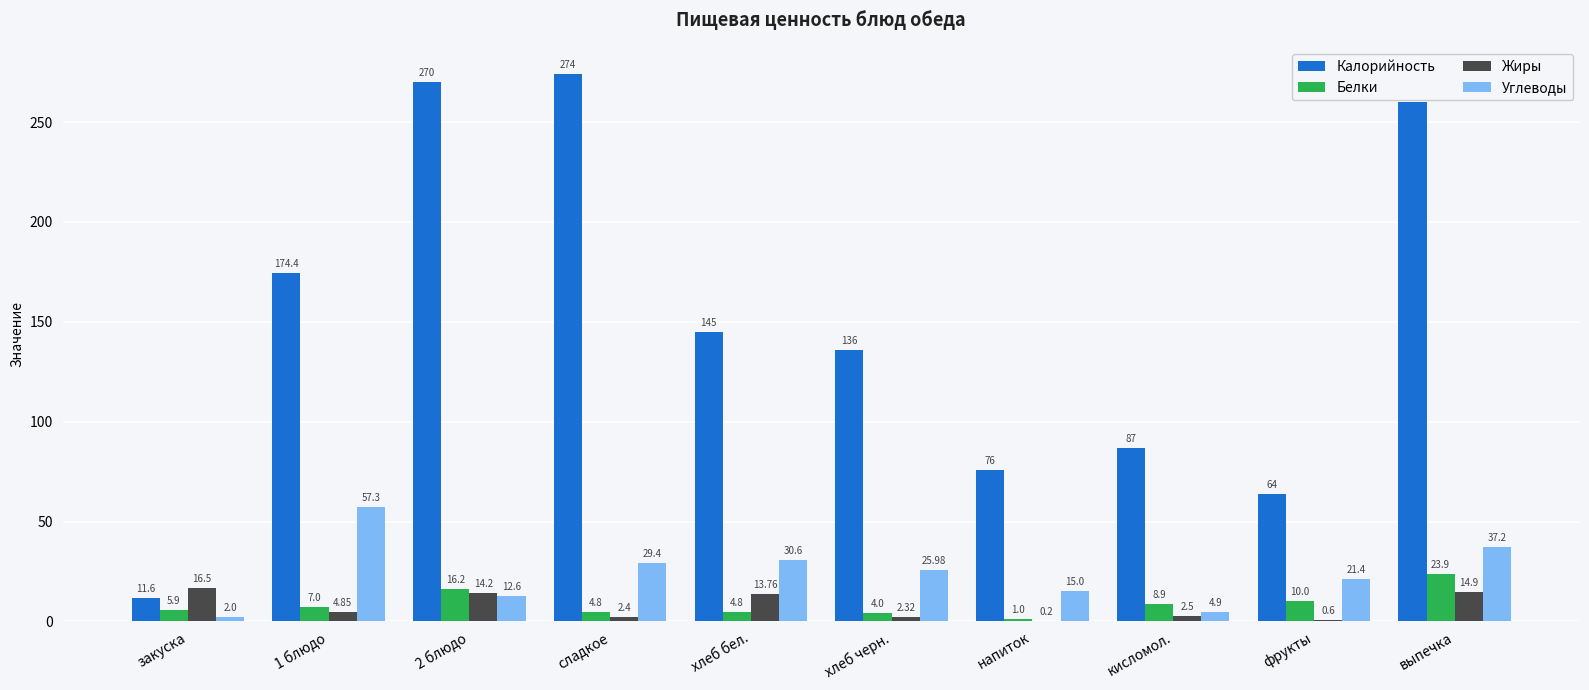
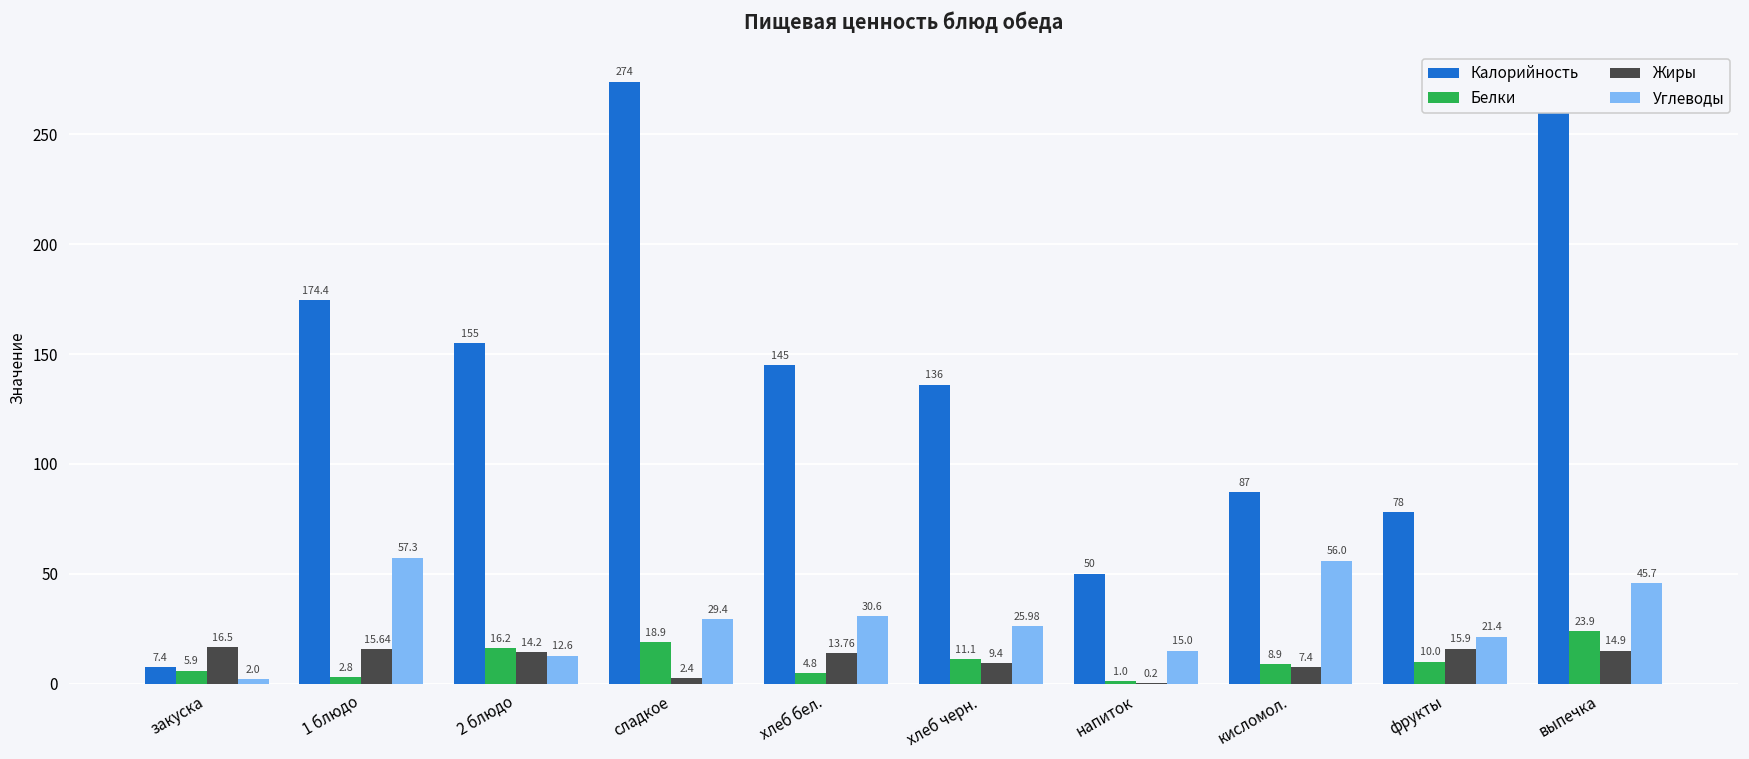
  {
    "Калорийность": {
-     "закуска": 11.6,
+     "закуска": 7.4,
      "1 блюдо": 174.4,
-     "2 блюдо": 270,
+     "2 блюдо": 155,
      "сладкое": 274,
      "хлеб бел.": 145,
      "хлеб черн.": 136,
-     "напиток": 76,
+     "напиток": 50,
      "кисломол.": 87,
-     "фрукты": 64
+     "фрукты": 78
    },
    "Белки": {
      "закуска": 5.9,
-     "1 блюдо": 7.0,
+     "1 блюдо": 2.8,
      "2 блюдо": 16.2,
-     "сладкое": 4.8,
+     "сладкое": 18.9,
      "хлеб бел.": 4.8,
-     "хлеб черн.": 4.0,
+     "хлеб черн.": 11.1,
      "напиток": 1.0,
      "кисломол.": 8.9,
      "фрукты": 10.0,
      "выпечка": 23.9
    },
    "Жиры": {
      "закуска": 16.5,
-     "1 блюдо": 4.85,
+     "1 блюдо": 15.64,
      "2 блюдо": 14.2,
      "сладкое": 2.4,
      "хлеб бел.": 13.76,
-     "хлеб черн.": 2.32,
+     "хлеб черн.": 9.4,
      "напиток": 0.2,
-     "кисломол.": 2.5,
-     "фрукты": 0.6,
+     "кисломол.": 7.4,
+     "фрукты": 15.9,
      "выпечка": 14.9
    },
    "Углеводы": {
      "закуска": 2.0,
      "1 блюдо": 57.3,
      "2 блюдо": 12.6,
      "сладкое": 29.4,
      "хлеб бел.": 30.6,
      "хлеб черн.": 25.98,
      "напиток": 15.0,
-     "кисломол.": 4.9,
+     "кисломол.": 56.0,
      "фрукты": 21.4,
-     "выпечка": 37.2
+     "выпечка": 45.7
    }
  }
